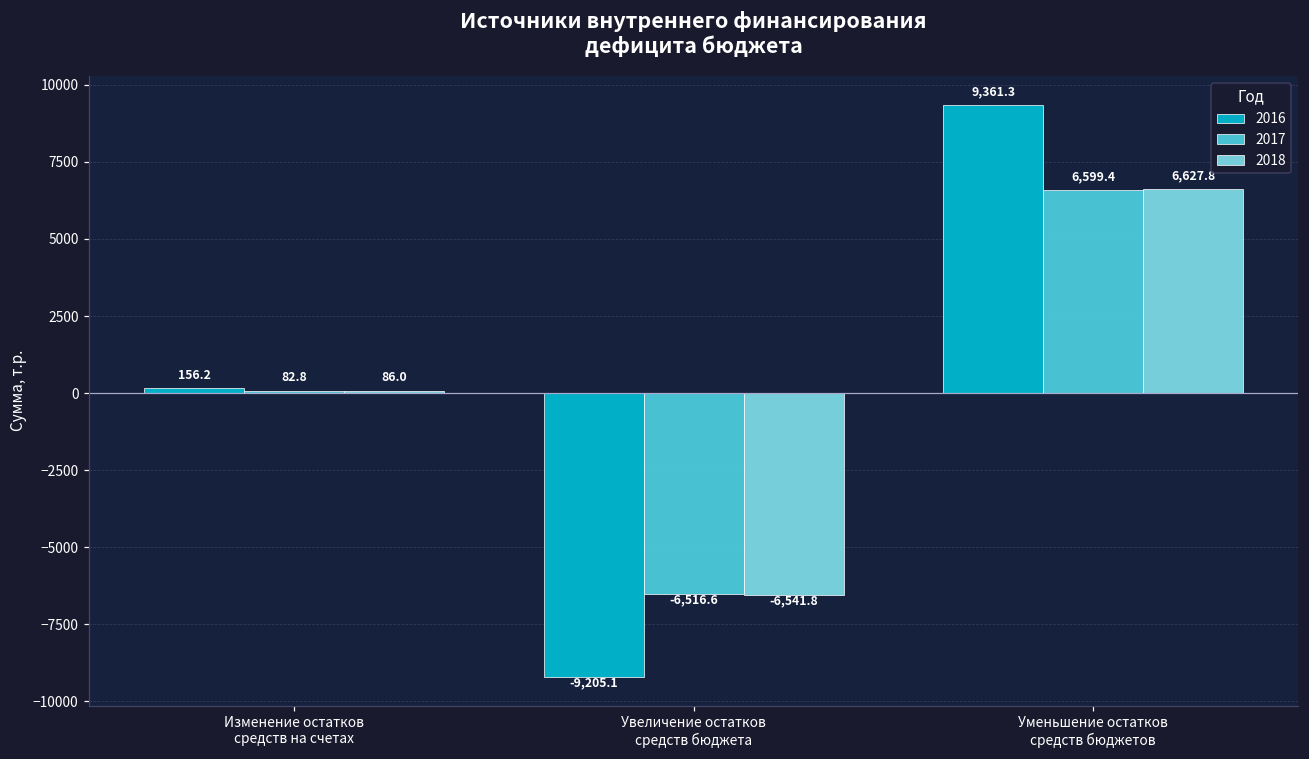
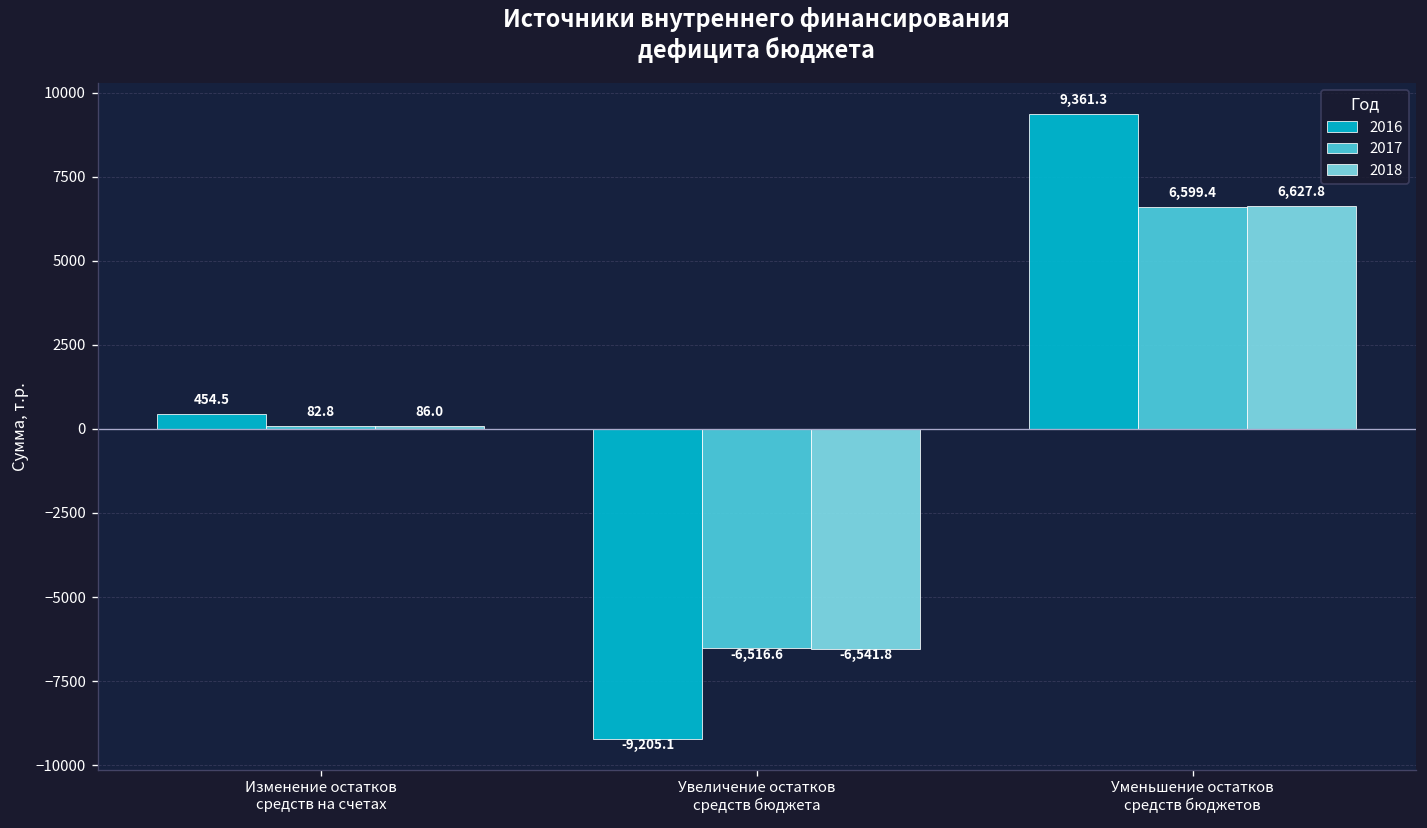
  {
    "2016": {
-     "Изменение остатков средств на счетах": "156.2",
+     "Изменение остатков средств на счетах": "454.5",
      "Увеличение остатков средств бюджета": "-9,205.1",
      "Уменьшение остатков средств бюджетов": "9,361.3"
    }
  }
